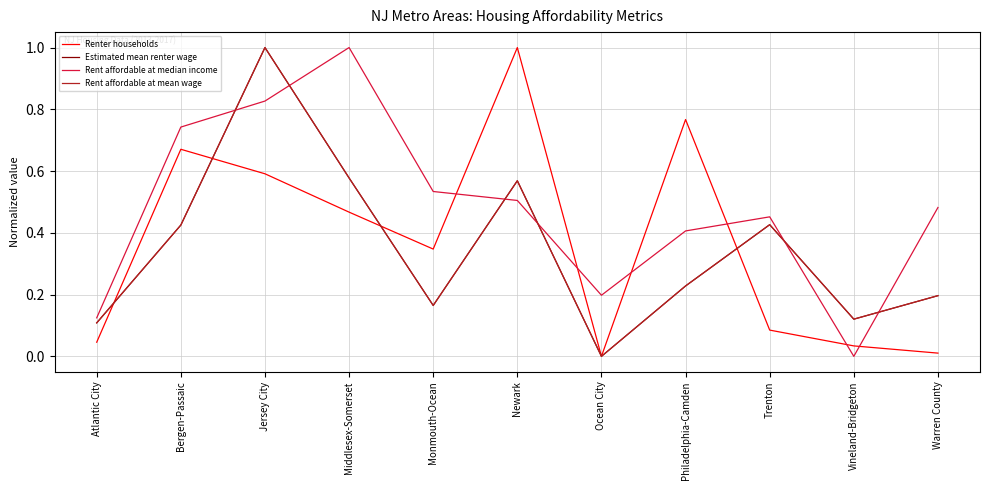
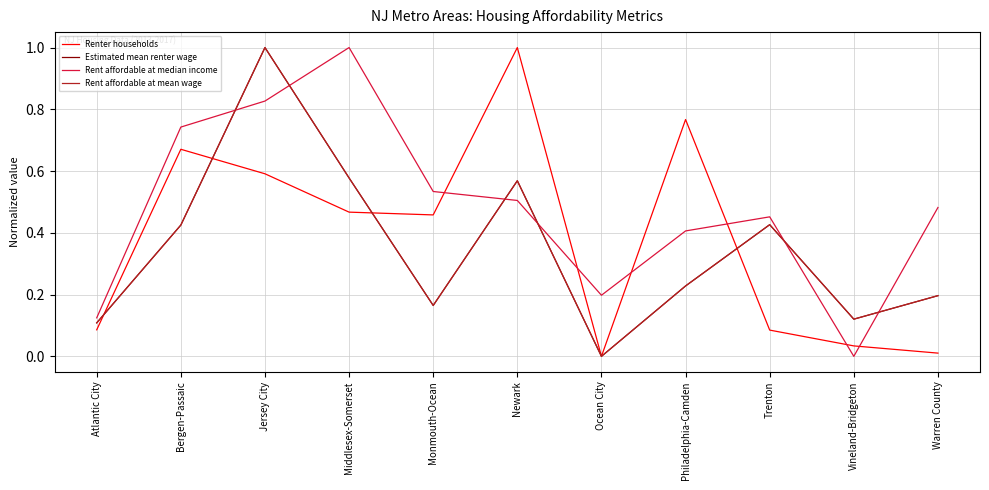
  {
    "Renter households": {
-     "Atlantic City": 0.05,
+     "Atlantic City": 0.09,
      "Bergen-Passaic": 0.67,
      "Jersey City": 0.59,
      "Middlesex-Somerset": 0.47,
-     "Monmouth-Ocean": 0.35,
+     "Monmouth-Ocean": 0.46,
      "Newark": 1.00,
      "Philadelphia-Camden": 0.77,
      "Trenton": 0.08,
      "Vineland-Bridgeton": 0.03,
      "Warren County": 0.01
    }
  }
